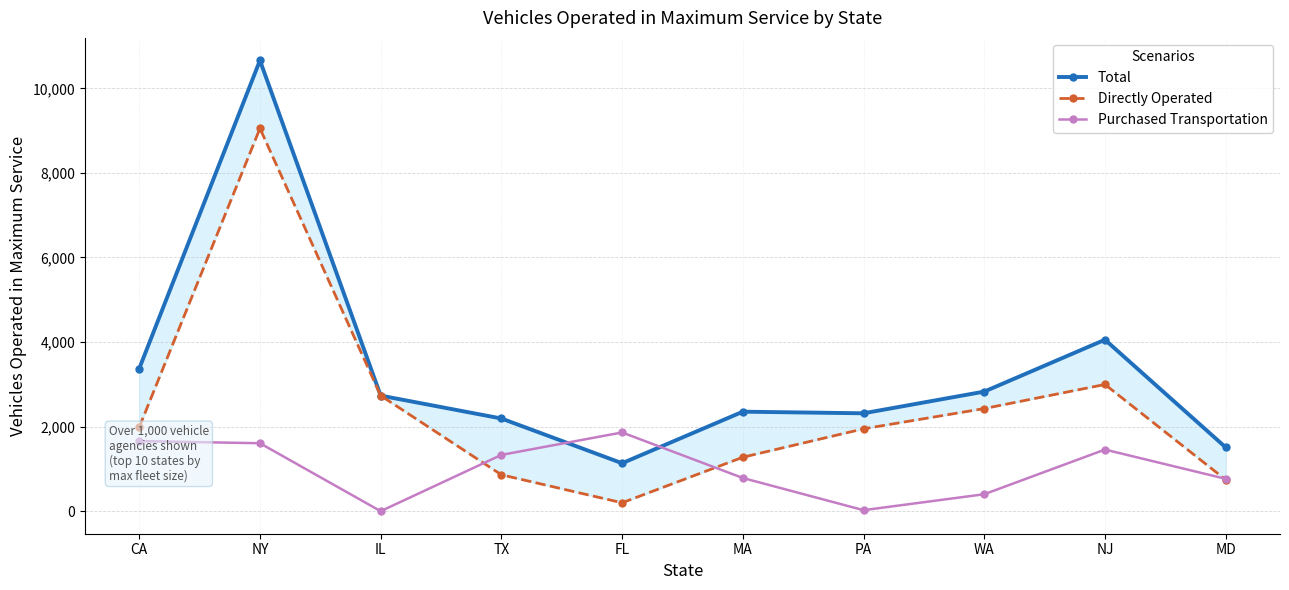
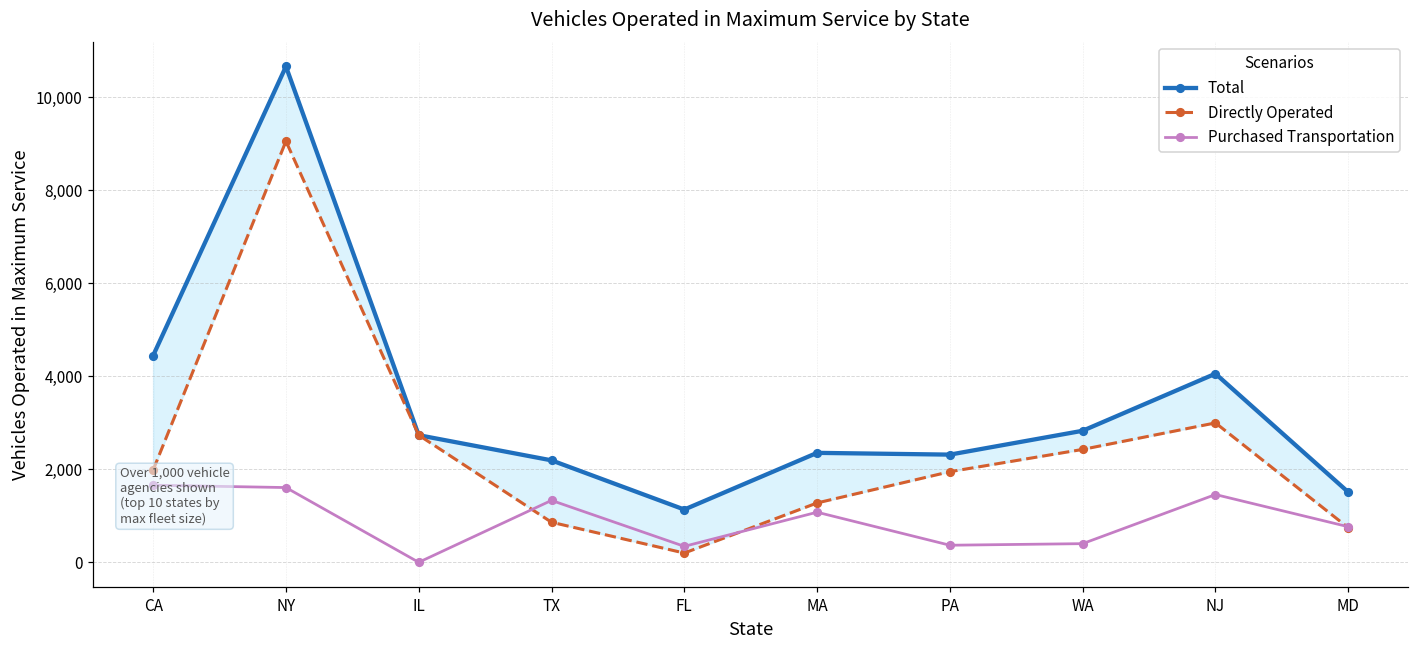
  {
    "Total": {
-     "CA": "3,400",
+     "CA": "4,400",
      "NY": "10,700",
      "TX": "2,200",
      "FL": "1,100",
      "MA": "2,400",
      "PA": "2,300",
      "WA": "2,800",
      "NJ": "4,100",
      "MD": "1,500"
    },
    "Directly Operated": {
      "NY": "9,100",
      "TX": "900",
      "FL": "200",
      "MA": "1,300",
      "PA": "1,900",
      "WA": "2,400",
      "NJ": "3,000"
    },
    "Purchased Transportation": {
      "NY": "1,600",
      "IL": "0",
      "TX": "1,300",
-     "FL": "1,900",
-     "MA": "800",
-     "PA": "0",
+     "FL": "300",
+     "MA": "1,100",
+     "PA": "400",
      "WA": "400",
      "NJ": "1,500"
    }
  }
